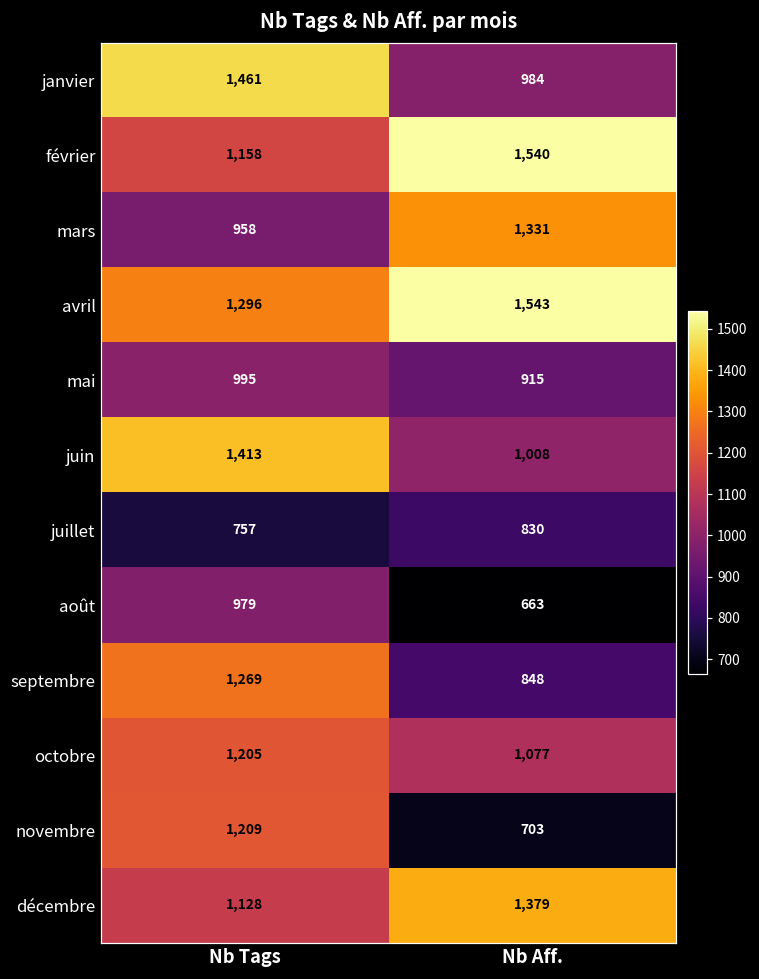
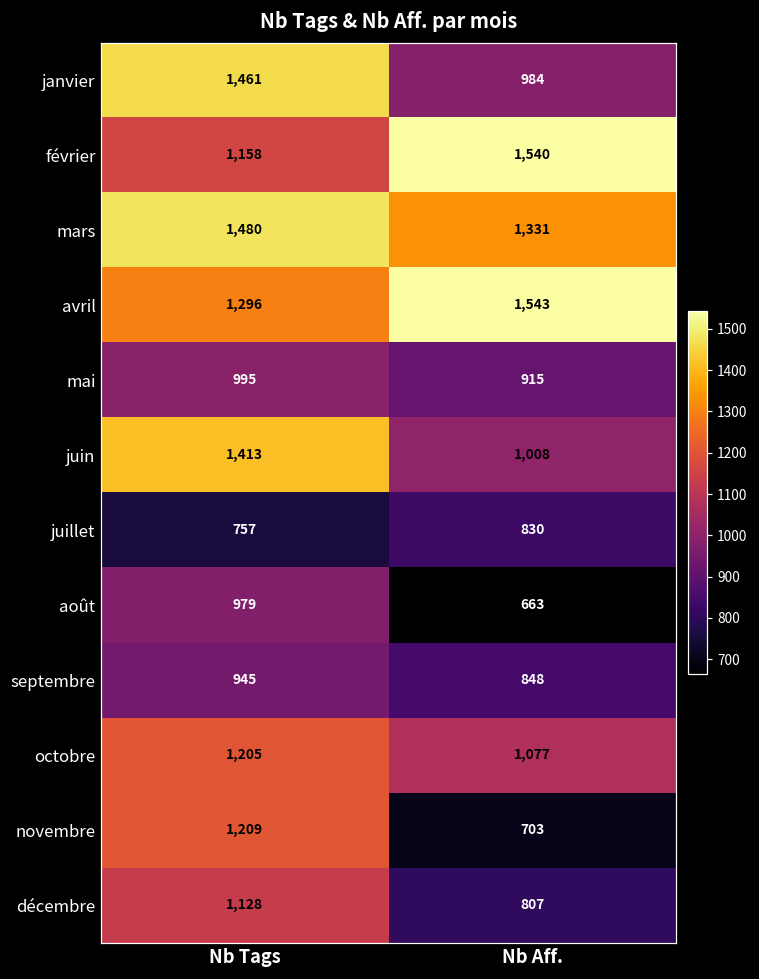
  {
    "janvier": {
      "Nb Tags": "1,461",
      "Nb Aff.": "984"
    },
    "février": {
      "Nb Tags": "1,158",
      "Nb Aff.": "1,540"
    },
    "mars": {
-     "Nb Tags": "958",
+     "Nb Tags": "1,480",
      "Nb Aff.": "1,331"
    },
    "avril": {
      "Nb Tags": "1,296",
      "Nb Aff.": "1,543"
    },
    "mai": {
      "Nb Tags": "995",
      "Nb Aff.": "915"
    },
    "juin": {
      "Nb Tags": "1,413",
      "Nb Aff.": "1,008"
    },
    "juillet": {
      "Nb Tags": "757",
      "Nb Aff.": "830"
    },
    "août": {
      "Nb Tags": "979",
      "Nb Aff.": "663"
    },
    "septembre": {
-     "Nb Tags": "1,269",
+     "Nb Tags": "945",
      "Nb Aff.": "848"
    },
    "octobre": {
      "Nb Tags": "1,205",
      "Nb Aff.": "1,077"
    },
    "novembre": {
      "Nb Tags": "1,209",
      "Nb Aff.": "703"
    },
    "décembre": {
      "Nb Tags": "1,128",
-     "Nb Aff.": "1,379"
+     "Nb Aff.": "807"
    }
  }
